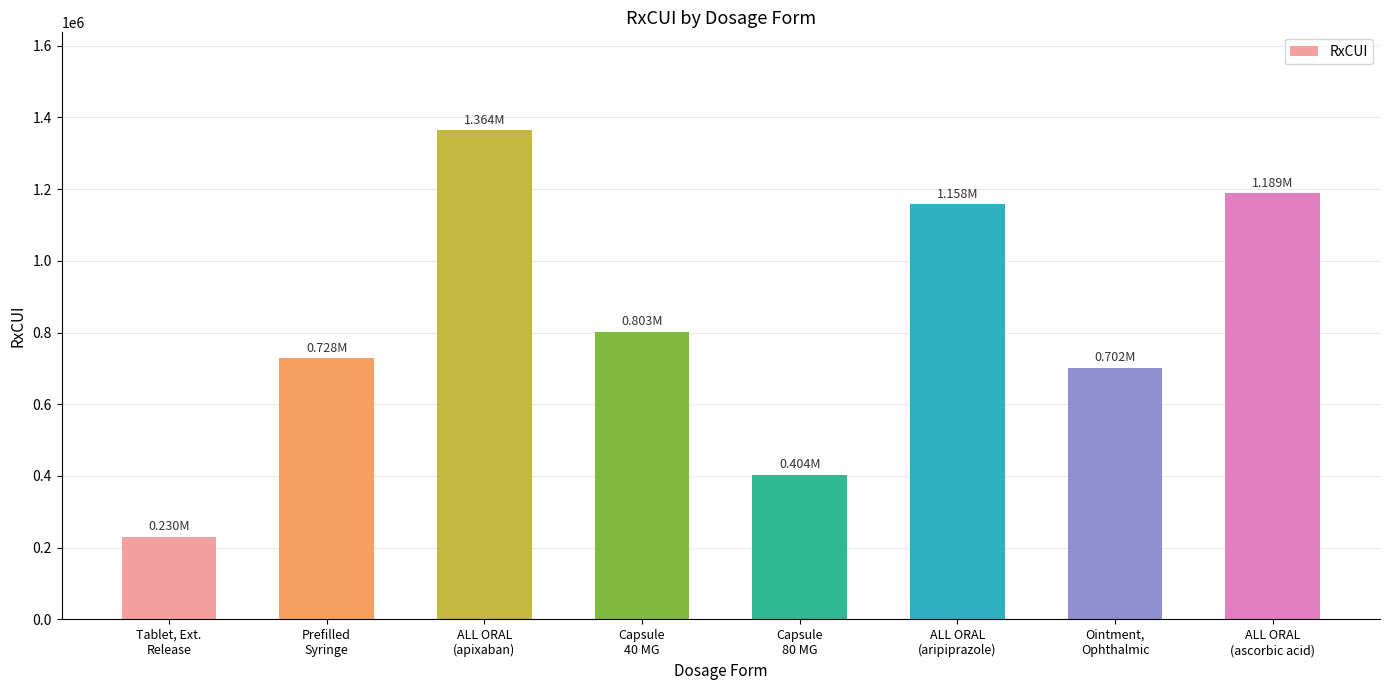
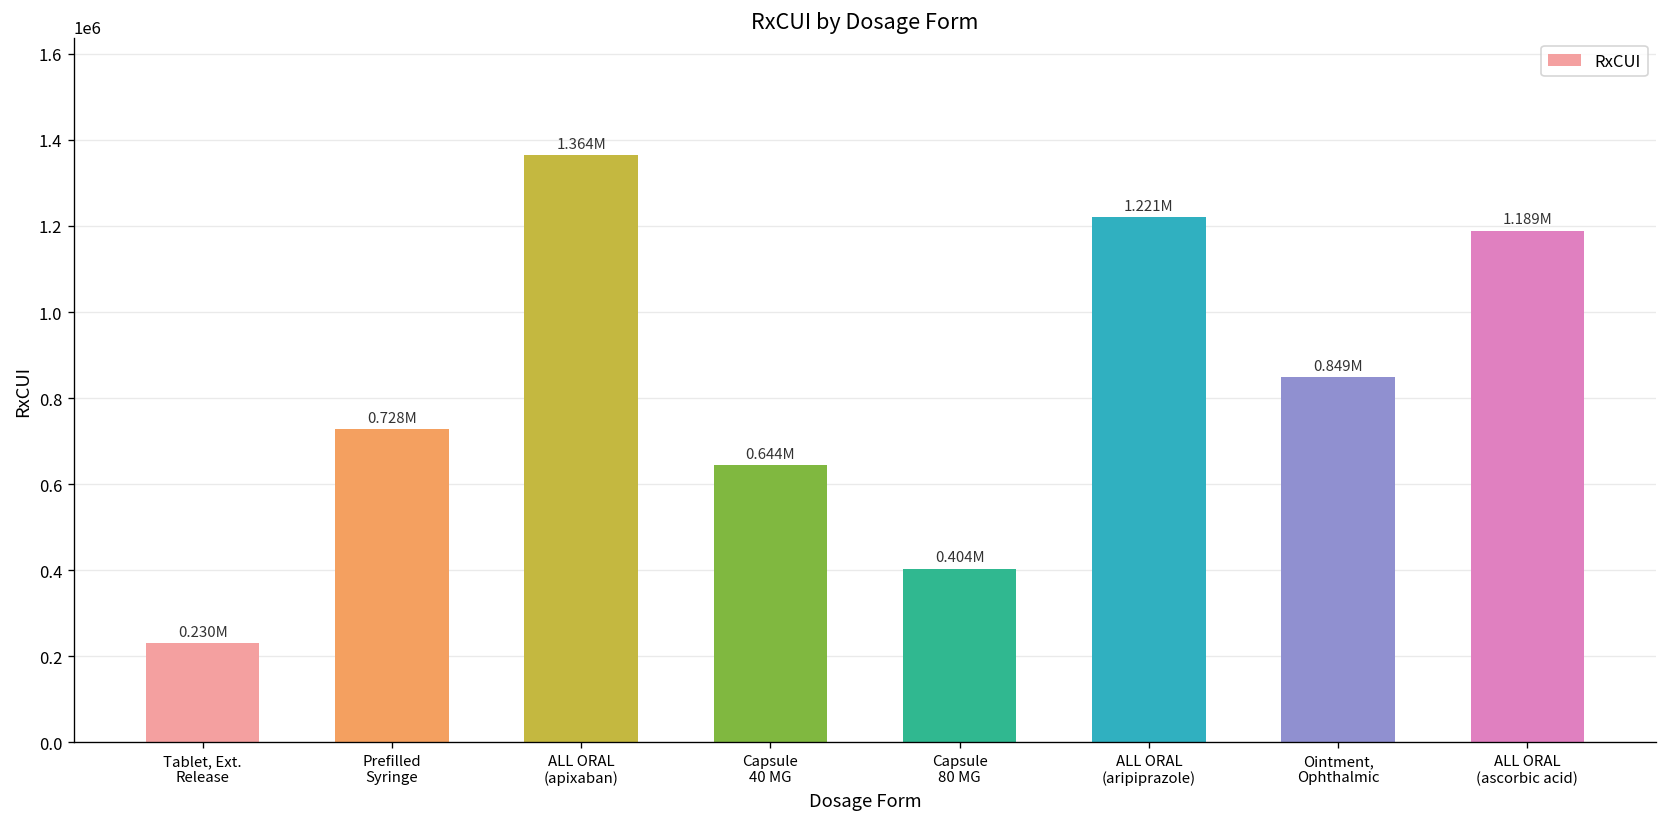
  {
    "Tablet, Ext. Release": "0.230M",
    "Prefilled Syringe": "0.728M",
    "ALL ORAL (apixaban)": "1.364M",
-   "Capsule 40 MG": "0.803M",
+   "Capsule 40 MG": "0.644M",
    "Capsule 80 MG": "0.404M",
-   "ALL ORAL (aripiprazole)": "1.158M",
-   "Ointment, Ophthalmic": "0.702M",
+   "ALL ORAL (aripiprazole)": "1.221M",
+   "Ointment, Ophthalmic": "0.849M",
    "ALL ORAL (ascorbic acid)": "1.189M"
  }
